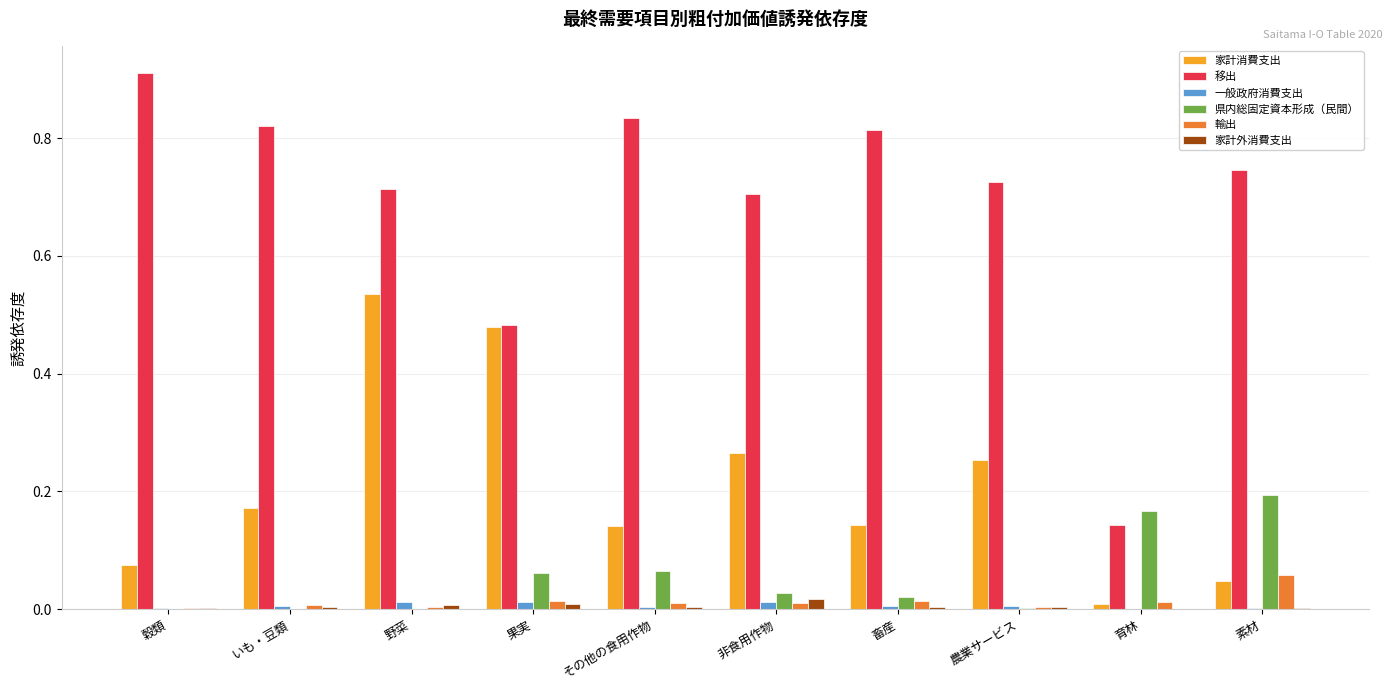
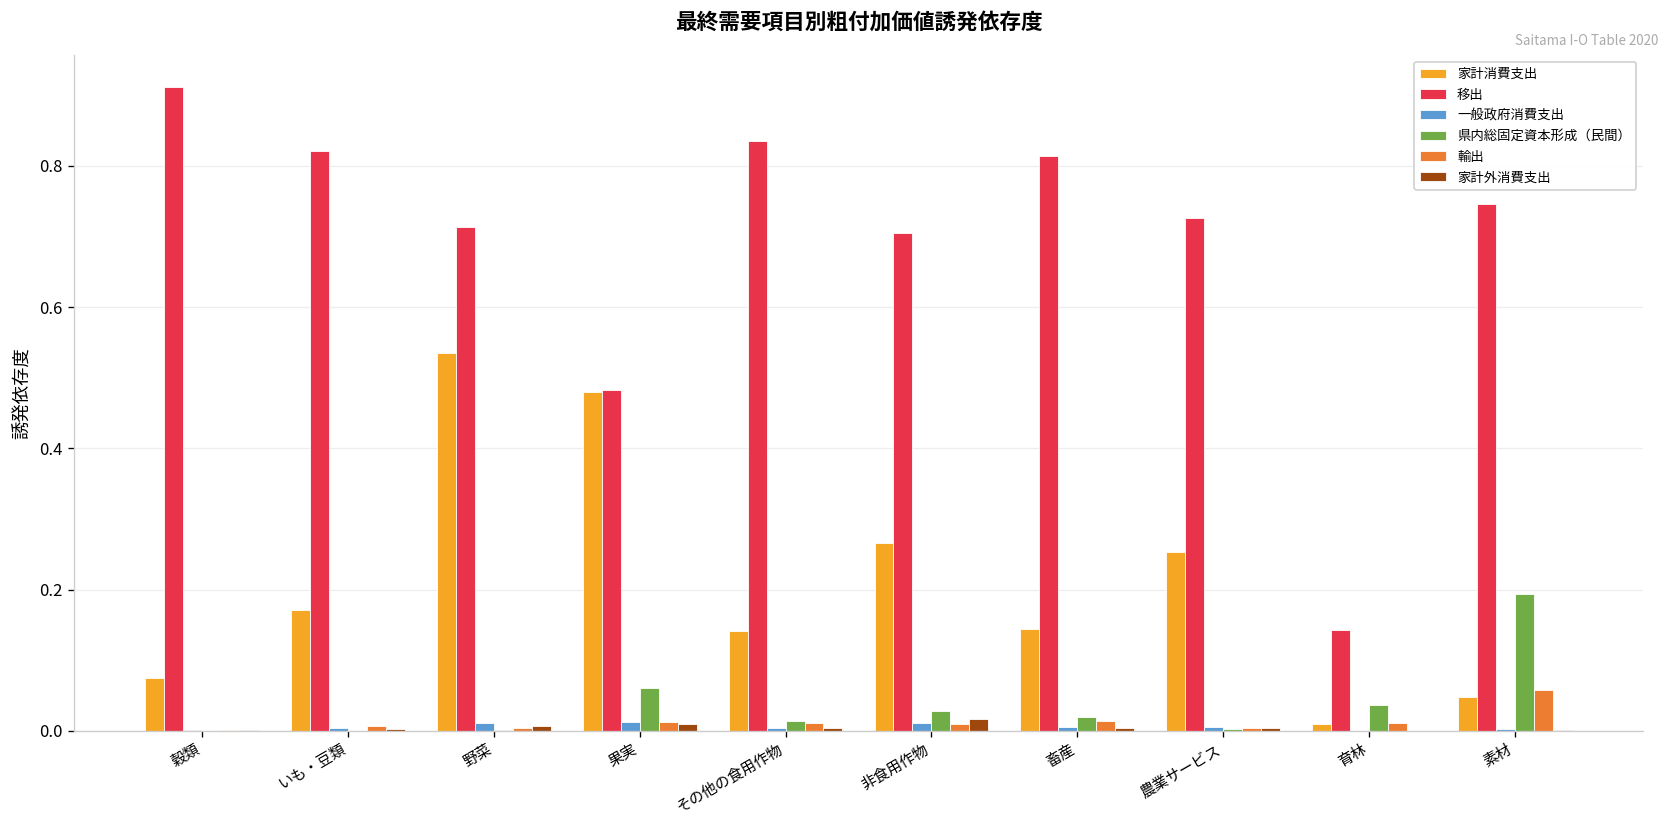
  {
    "移出": {
      "穀類": 0.91,
      "いも・豆類": 0.82,
      "野菜": 0.71,
      "果実": 0.48,
      "その他の食用作物": 0.83,
      "非食用作物": 0.71,
      "畜産": 0.81,
      "農業サービス": 0.73,
      "育林": 0.14,
      "素材": 0.75
    },
    "一般政府消費支出": {
      "いも・豆類": 0.00,
      "野菜": 0.01,
      "果実": 0.01,
      "非食用作物": 0.01,
      "畜産": 0.01,
      "農業サービス": 0.01
    },
    "県内総固定資本形成（民間）": {
      "果実": 0.06,
-     "その他の食用作物": 0.06,
+     "その他の食用作物": 0.01,
      "非食用作物": 0.03,
      "畜産": 0.02,
-     "育林": 0.17,
+     "育林": 0.04,
      "素材": 0.19
    },
    "家計外消費支出": {
      "野菜": 0.01,
      "果実": 0.01,
      "非食用作物": 0.02
    }
  }
